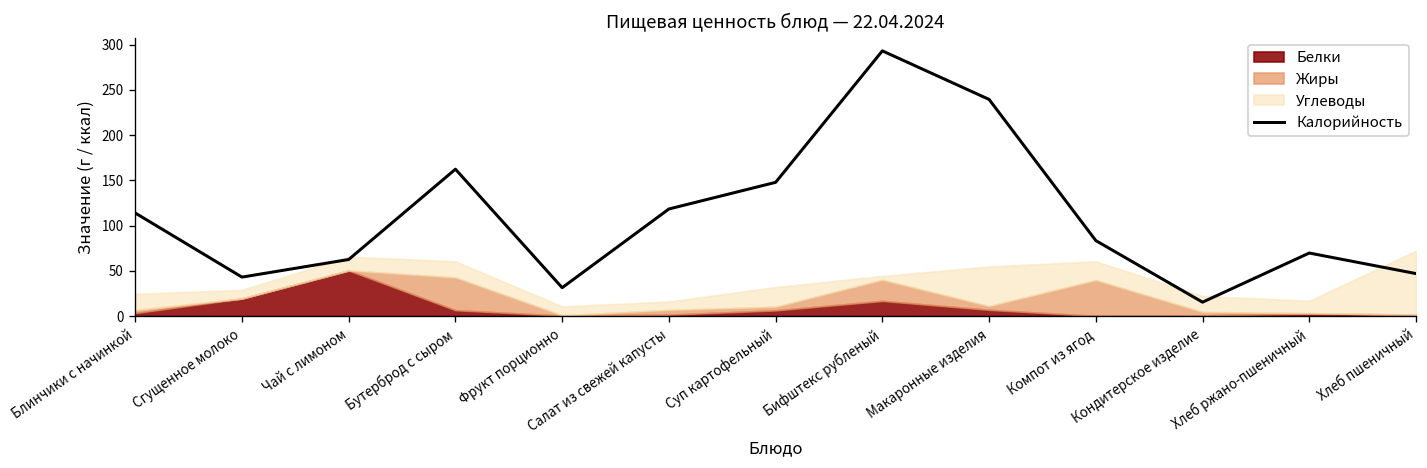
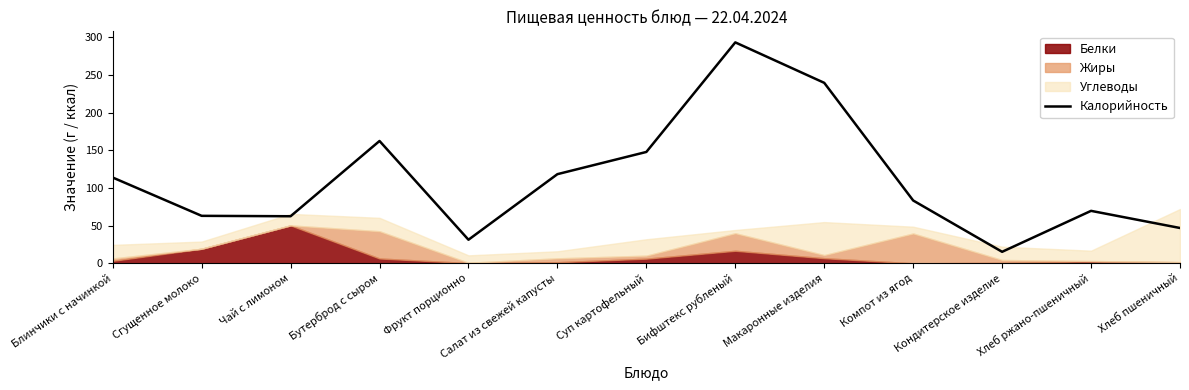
  {
    "Калорийность": {
      "Блинчики с начинкой": 110,
-     "Сгущенное молоко": 40,
+     "Сгущенное молоко": 60,
      "Бутерброд с сыром": 160,
      "Фрукт порционно": 30,
      "Салат из свежей капусты": 120,
      "Суп картофельный": 150,
      "Бифштекс рубленый": 290,
      "Макаронные изделия": 240,
      "Компот из ягод": 80,
      "Кондитерское изделие": 20,
      "Хлеб ржано-пшеничный": 70,
      "Хлеб пшеничный": 50
    },
    "Белки": {
      "Бутерброд с сыром": 10,
      "Суп картофельный": 10,
      "Бифштекс рубленый": 20,
      "Макаронные изделия": 10
    },
    "Жиры": {
      "Бутерброд с сыром": 40,
      "Салат из свежей капусты": 10,
      "Суп картофельный": 0,
      "Бифштекс рубленый": 20,
      "Макаронные изделия": 0,
      "Компот из ягод": 40,
      "Кондитерское изделие": 0
    },
    "Углеводы": {
      "Блинчики с начинкой": 20,
      "Сгущенное молоко": 10,
      "Бутерброд с сыром": 20,
      "Фрукт порционно": 10,
      "Салат из свежей капусты": 10,
      "Суп картофельный": 20,
      "Бифштекс рубленый": 0,
      "Макаронные изделия": 40,
-     "Компот из ягод": 20,
+     "Компот из ягод": 10,
      "Кондитерское изделие": 20,
      "Хлеб ржано-пшеничный": 10,
      "Хлеб пшеничный": 70
    }
  }
